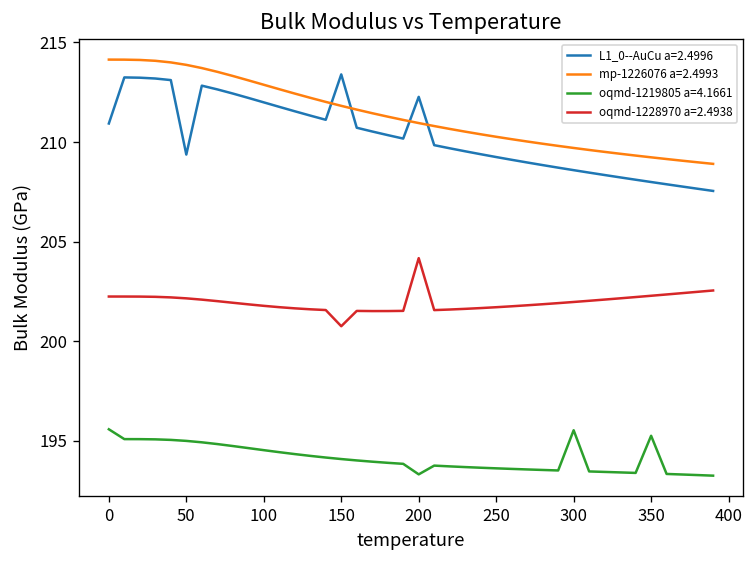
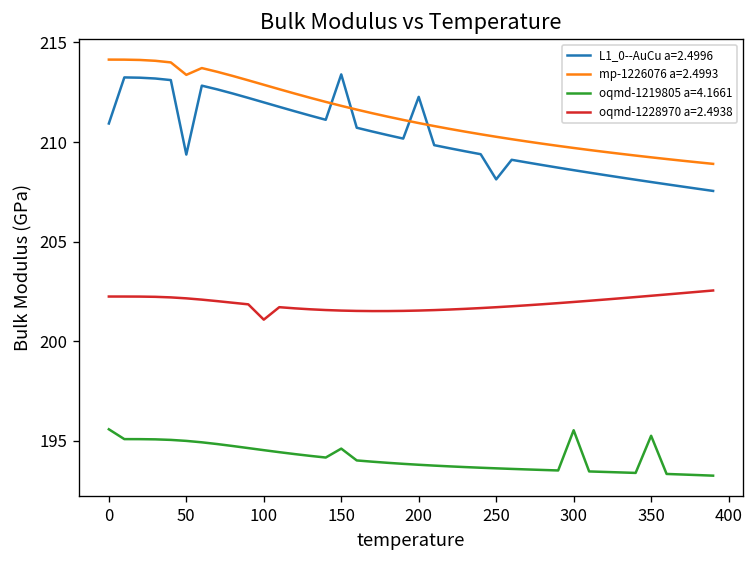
  {
    "L1_0--AuCu a=2.4996": {
      "0": 210.9,
      "50": 209.4,
      "100": 212.0,
      "150": 213.4,
      "200": 212.3,
-     "250": 209.2,
+     "250": 208.1,
      "300": 208.6,
      "350": 208.0
    },
    "mp-1226076 a=2.4993": {
      "0": 214.1,
-     "50": 213.9,
+     "50": 213.4,
      "100": 212.9,
      "150": 211.8,
      "200": 211.0,
      "250": 210.3,
      "300": 209.7,
      "350": 209.2
    },
    "oqmd-1219805 a=4.1661": {
      "0": 195.6,
      "50": 195.0,
      "100": 194.5,
-     "150": 194.1,
-     "200": 193.3,
+     "150": 194.6,
+     "200": 193.8,
      "250": 193.6,
      "300": 195.5,
      "350": 195.2
    },
    "oqmd-1228970 a=2.4938": {
      "0": 202.2,
      "50": 202.1,
-     "100": 201.8,
-     "150": 200.7,
-     "200": 204.2,
+     "100": 201.1,
+     "150": 201.5,
+     "200": 201.5,
      "250": 201.7,
      "300": 202.0,
      "350": 202.3
    }
  }
